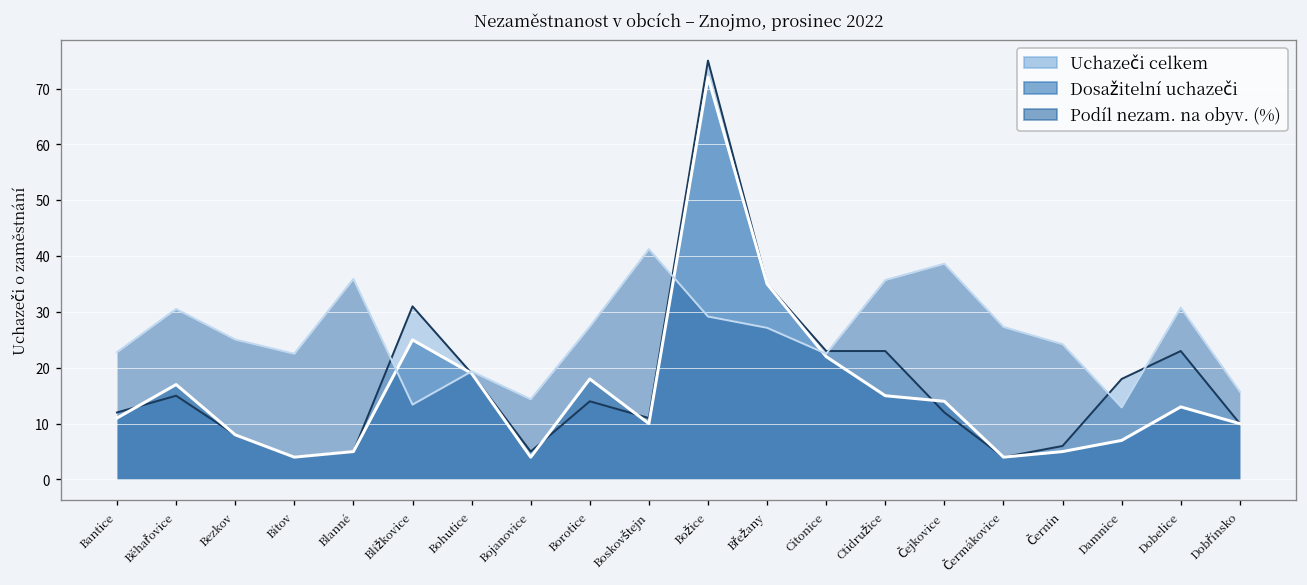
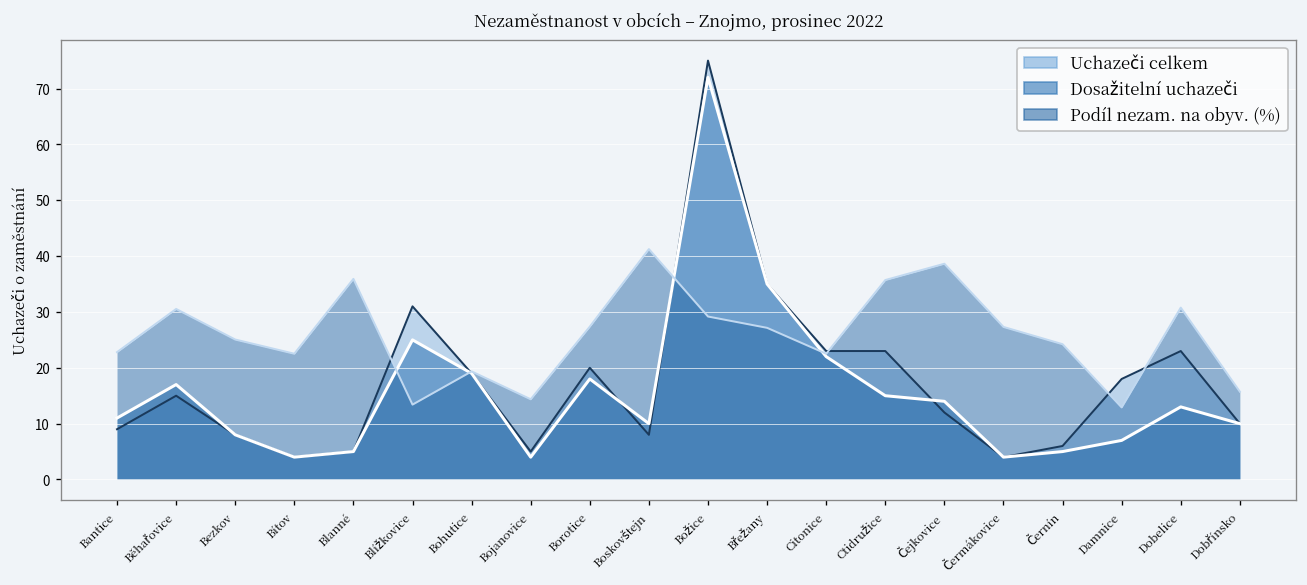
  {
    "Uchazeči celkem": {
-     "Bantice": 12,
+     "Bantice": 9,
      "Běhařovice": 15,
      "Blížkovice": 31,
      "Bojanovice": 5,
-     "Borotice": 14,
-     "Boskovštejn": 11,
+     "Borotice": 20,
+     "Boskovštejn": 8,
      "Božice": 75,
      "Ctidružice": 23,
      "Čejkovice": 12,
      "Černín": 6,
      "Damnice": 18,
      "Dobelice": 23
    }
  }
